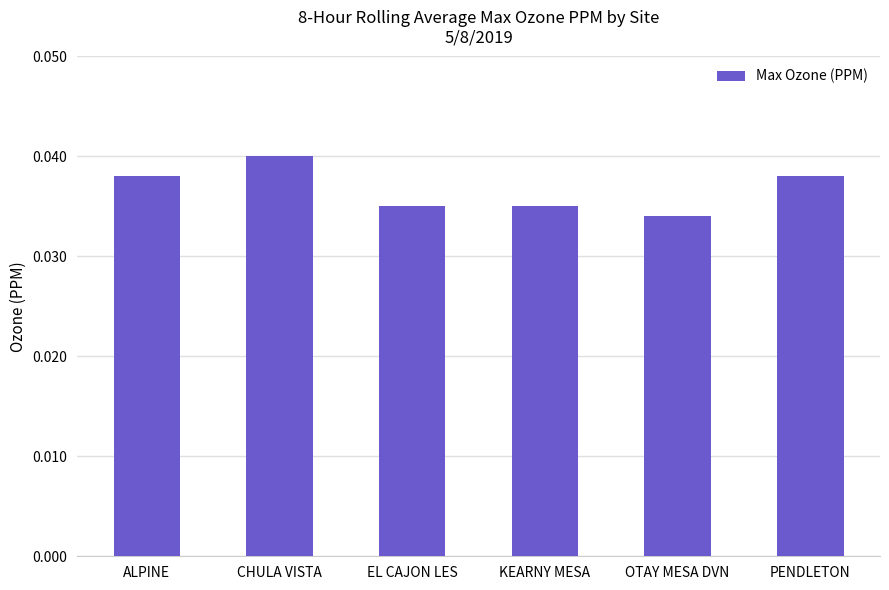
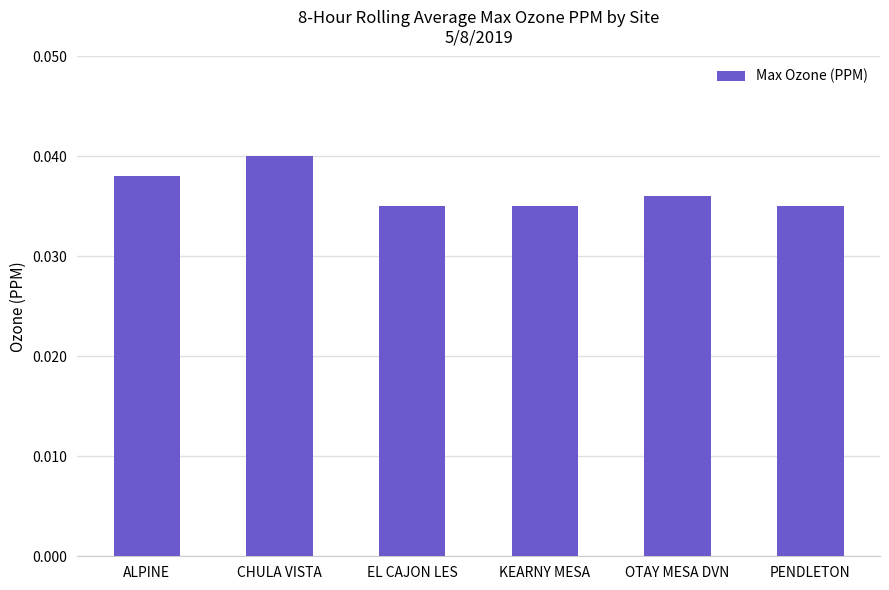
  {
    "ALPINE": 0.038,
    "CHULA VISTA": 0.040,
    "EL CAJON LES": 0.035,
    "KEARNY MESA": 0.035,
-   "OTAY MESA DVN": 0.034,
-   "PENDLETON": 0.038
+   "OTAY MESA DVN": 0.036,
+   "PENDLETON": 0.035
  }
